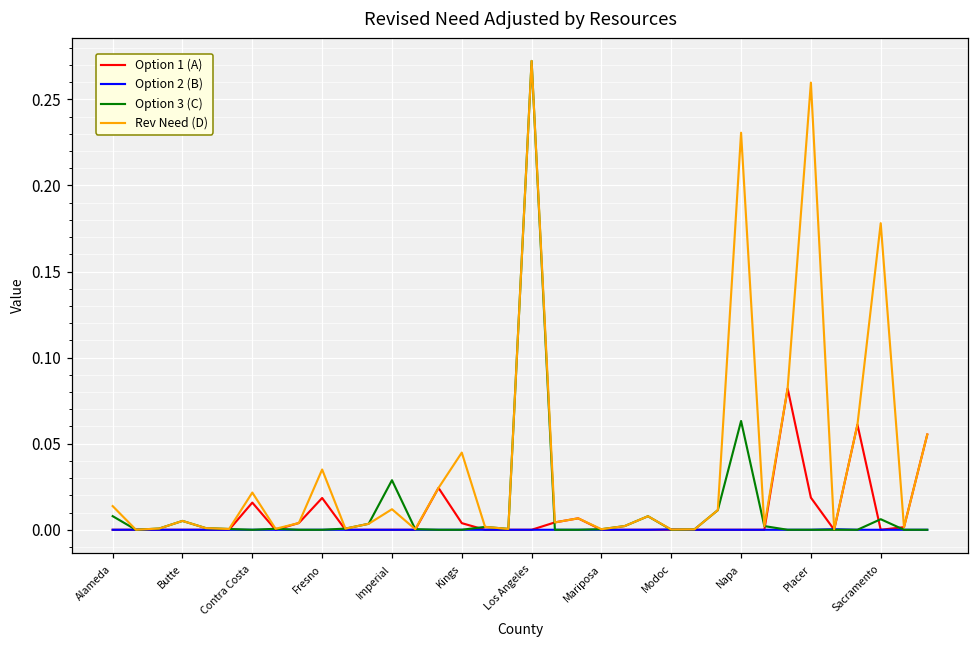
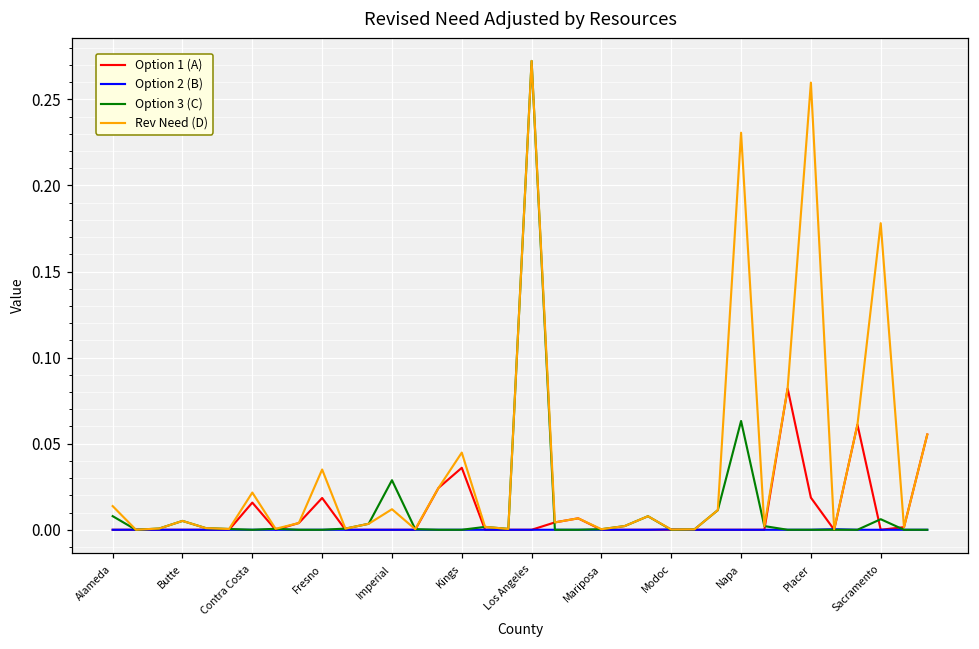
  {
    "Option 1 (A)": {
      "Contra Costa": 0.016,
      "Fresno": 0.018,
-     "Kings": 0.004,
+     "Kings": 0.036,
      "Placer": 0.019
    },
    "Option 3 (C)": {
      "Alameda": 0.008,
      "Imperial": 0.029,
      "Napa": 0.063,
      "Sacramento": 0.006
    },
    "Rev Need (D)": {
      "Alameda": 0.014,
      "Contra Costa": 0.022,
      "Fresno": 0.035,
      "Imperial": 0.012,
      "Kings": 0.045,
      "Napa": 0.231,
      "Placer": 0.260,
      "Sacramento": 0.178
    }
  }
